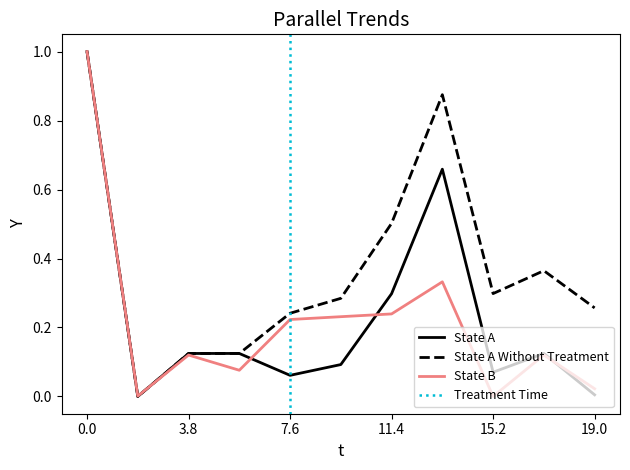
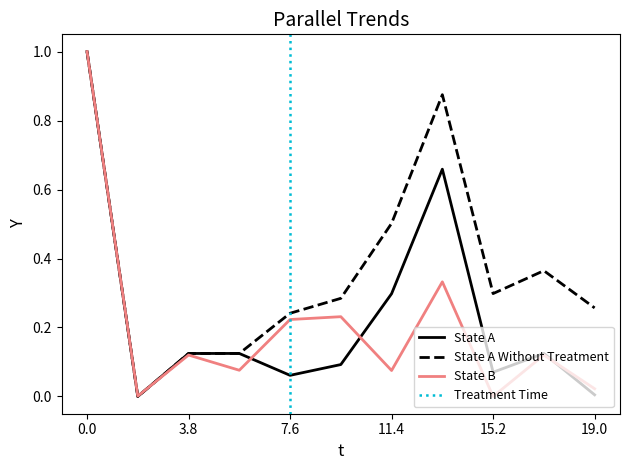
  {
    "State B": {
      "7.6": 0.22,
-     "11.4": 0.24
+     "11.4": 0.08
    }
  }
